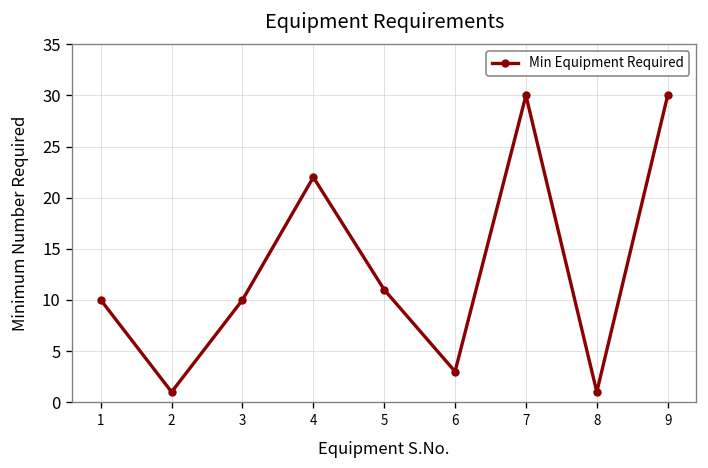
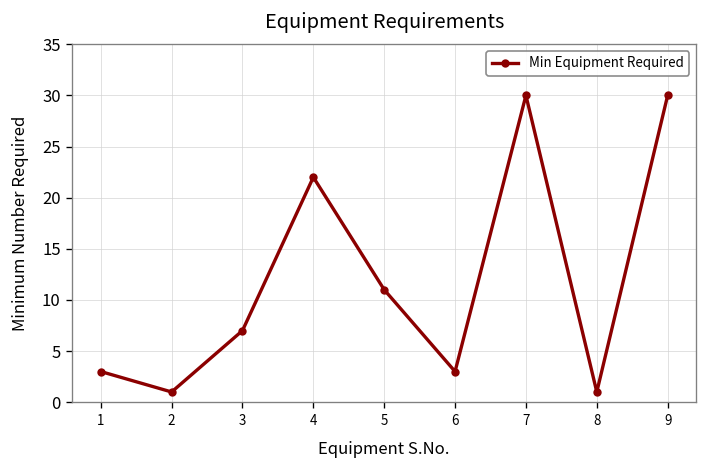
  {
-   "1": 10,
+   "1": 3,
    "2": 1,
-   "3": 10,
+   "3": 7,
    "4": 22,
    "5": 11,
    "6": 3,
    "7": 30,
    "8": 1,
    "9": 30
  }
